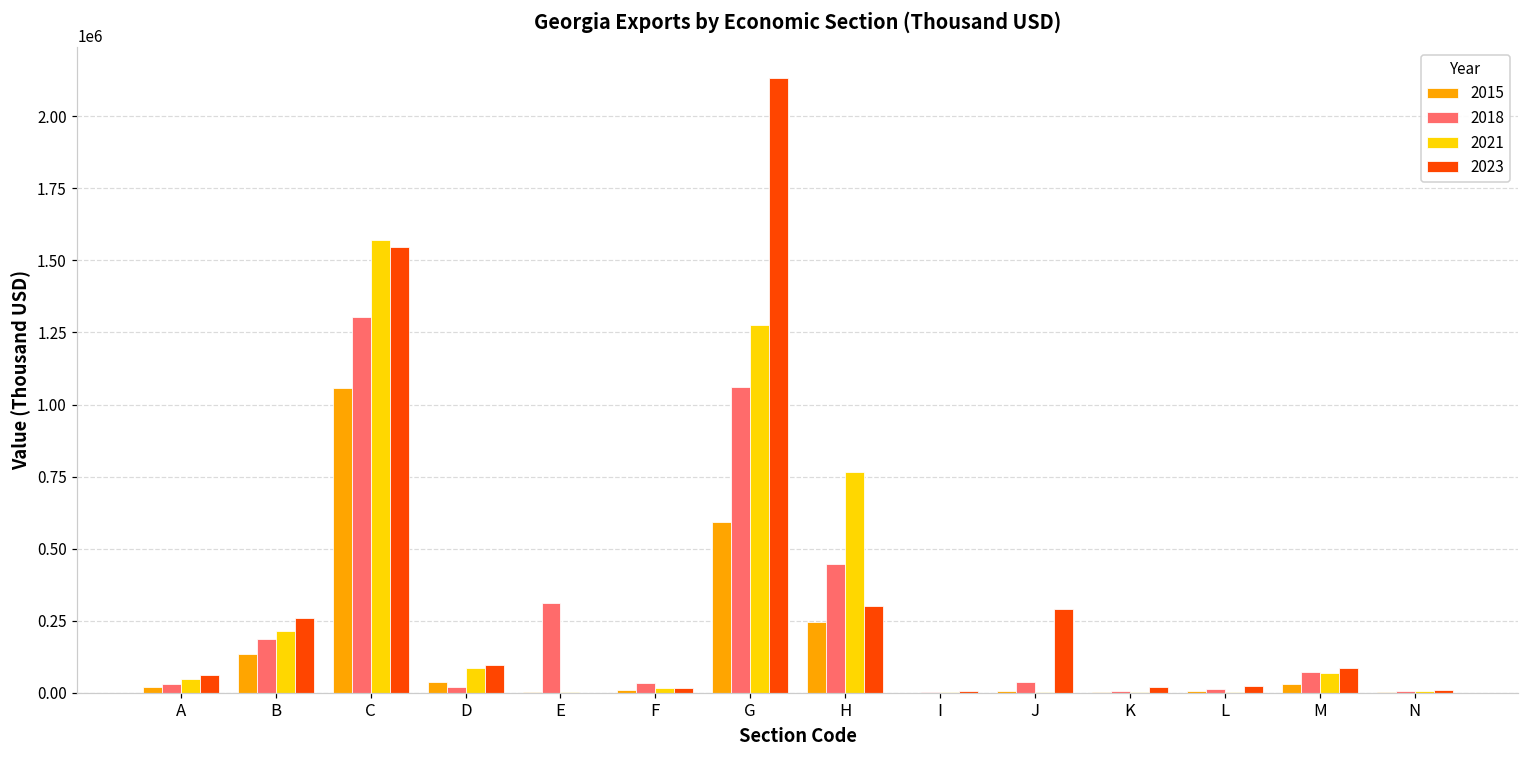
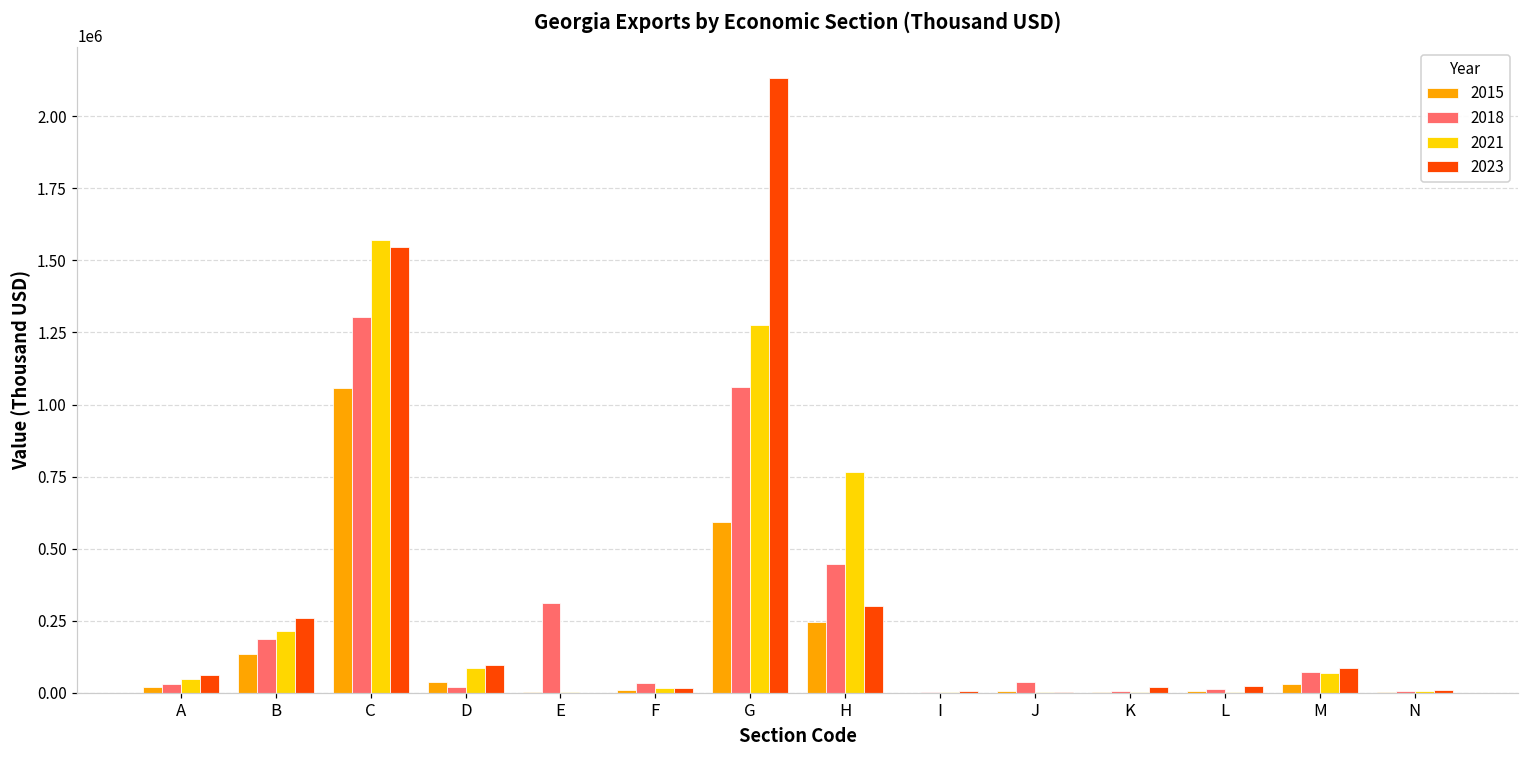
  {
    "2018": {
      "A": 30000,
      "B": 180000,
      "C": 1300000,
      "D": 20000,
      "E": 310000,
      "F": 30000,
      "G": 1060000,
      "H": 450000,
      "J": 40000,
      "L": 10000,
      "M": 70000
    },
    "2023": {
      "A": 60000,
      "B": 260000,
      "C": 1550000,
      "D": 100000,
      "F": 10000,
      "G": 2130000,
      "H": 300000,
-     "J": 290000,
+     "J": 0,
      "K": 20000,
      "L": 20000,
      "M": 90000,
      "N": 10000
    }
  }
